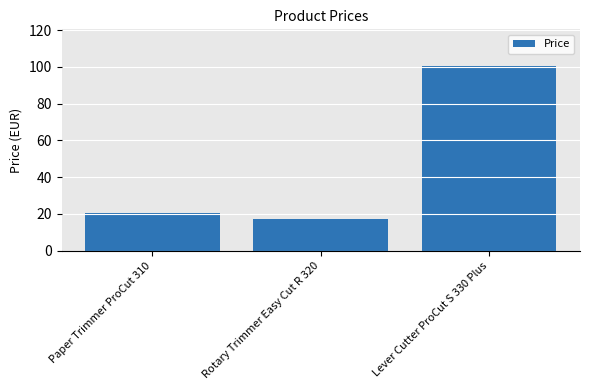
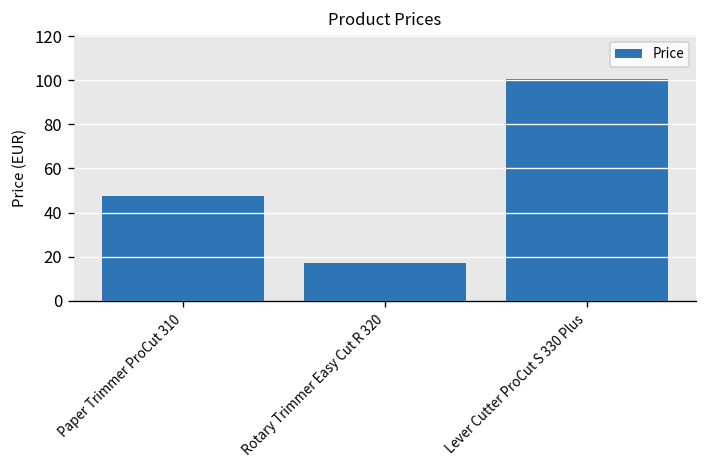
  {
-   "Paper Trimmer ProCut 310": 20,
+   "Paper Trimmer ProCut 310": 48,
    "Rotary Trimmer Easy Cut R 320": 17,
    "Lever Cutter ProCut S 330 Plus": 100
  }
